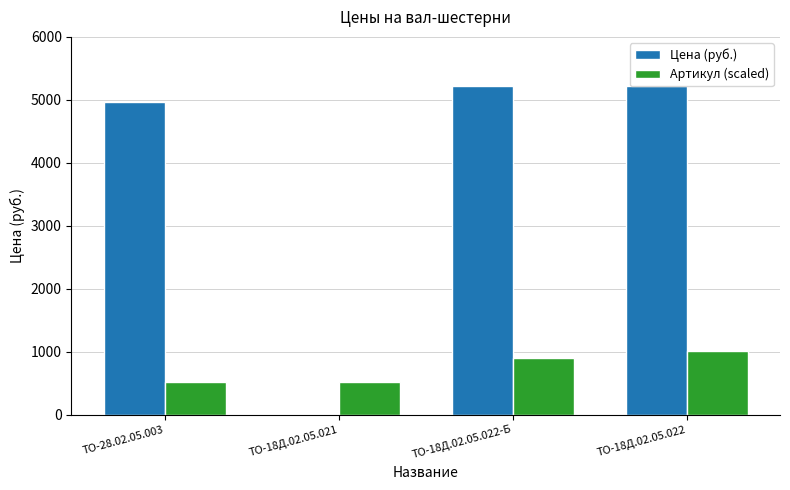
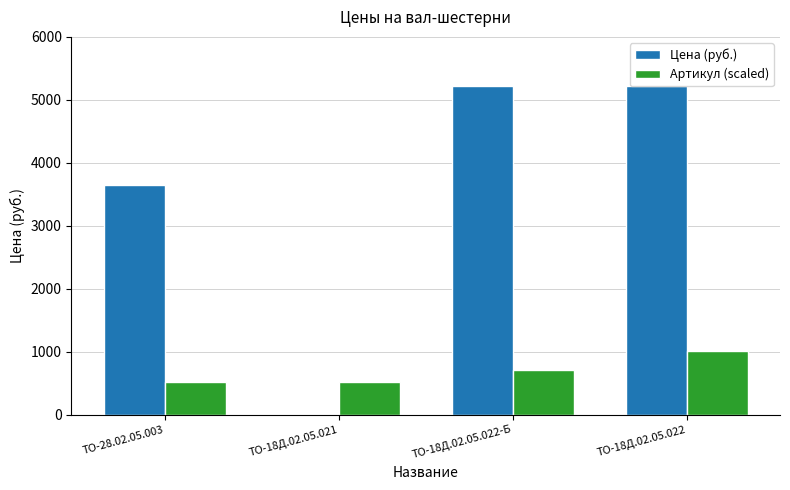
  {
    "Цена (руб.)": {
-     "ТО-28.02.05.003": 5000,
+     "ТО-28.02.05.003": 3700,
      "ТО-18Д.02.05.021": 0,
      "ТО-18Д.02.05.022-Б": 5200
    },
    "Артикул (scaled)": {
      "ТО-28.02.05.003": 500,
      "ТО-18Д.02.05.021": 500,
-     "ТО-18Д.02.05.022-Б": 900,
+     "ТО-18Д.02.05.022-Б": 700,
      "ТО-18Д.02.05.022": 1000
    }
  }
